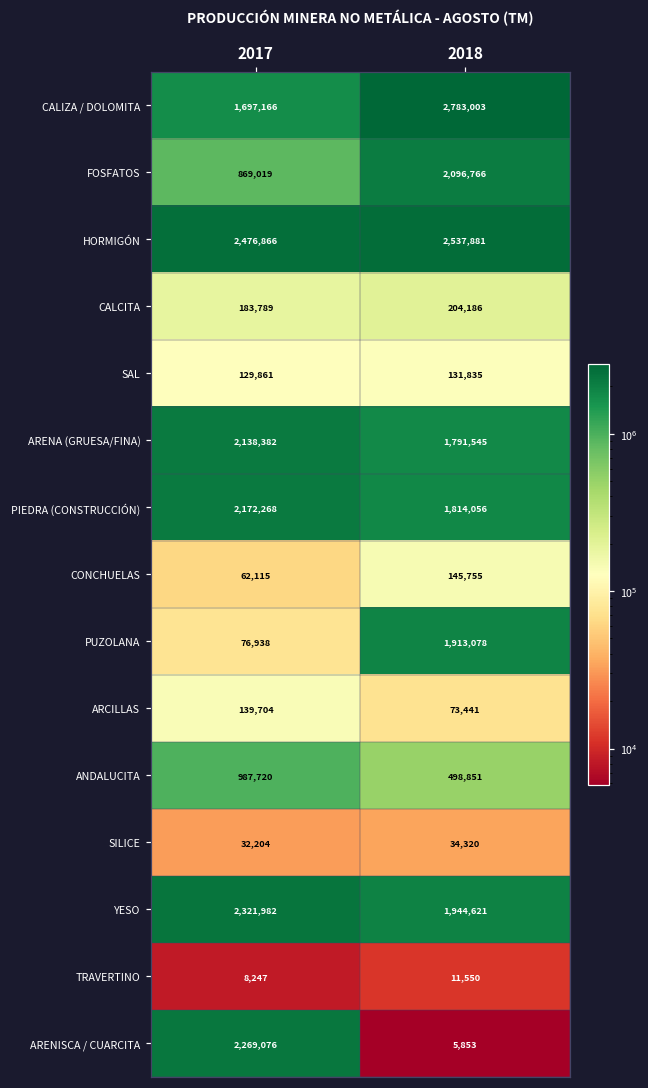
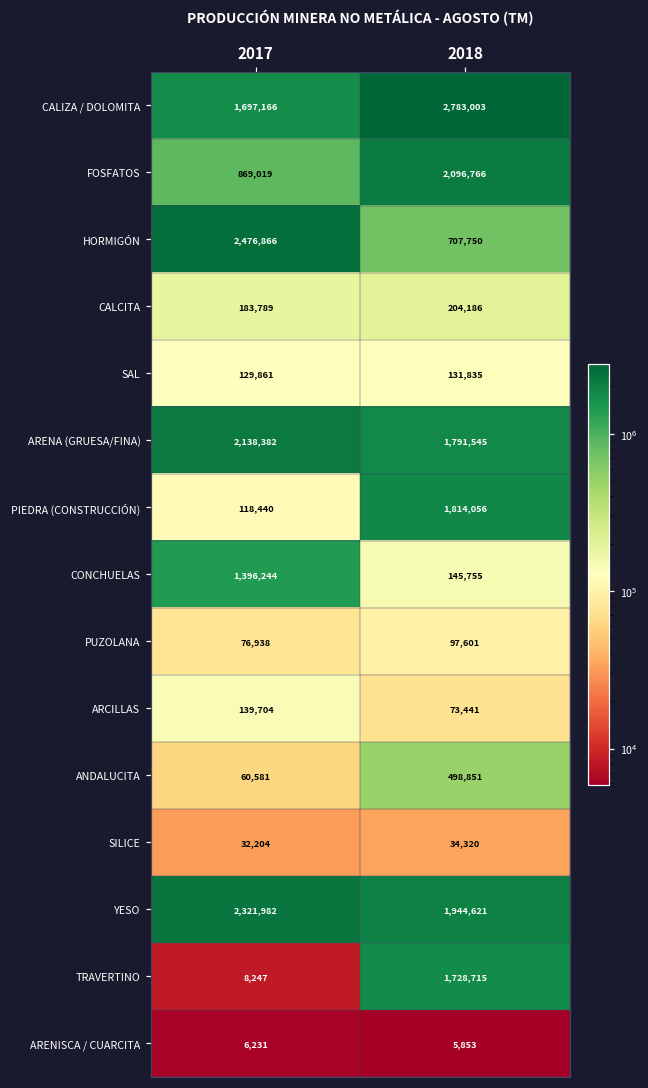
  {
    "CALIZA / DOLOMITA": {
      "2017": "1,697,166",
      "2018": "2,783,003"
    },
    "FOSFATOS": {
      "2017": "869,019",
      "2018": "2,096,766"
    },
    "HORMIGÓN": {
      "2017": "2,476,866",
-     "2018": "2,537,881"
+     "2018": "707,750"
    },
    "CALCITA": {
      "2017": "183,789",
      "2018": "204,186"
    },
    "SAL": {
      "2017": "129,861",
      "2018": "131,835"
    },
    "ARENA (GRUESA/FINA)": {
      "2017": "2,138,382",
      "2018": "1,791,545"
    },
    "PIEDRA (CONSTRUCCIÓN)": {
-     "2017": "2,172,268",
+     "2017": "118,440",
      "2018": "1,814,056"
    },
    "CONCHUELAS": {
-     "2017": "62,115",
+     "2017": "1,396,244",
      "2018": "145,755"
    },
    "PUZOLANA": {
      "2017": "76,938",
-     "2018": "1,913,078"
+     "2018": "97,601"
    },
    "ARCILLAS": {
      "2017": "139,704",
      "2018": "73,441"
    },
    "ANDALUCITA": {
-     "2017": "987,720",
+     "2017": "60,581",
      "2018": "498,851"
    },
    "SILICE": {
      "2017": "32,204",
      "2018": "34,320"
    },
    "YESO": {
      "2017": "2,321,982",
      "2018": "1,944,621"
    },
    "TRAVERTINO": {
      "2017": "8,247",
-     "2018": "11,550"
+     "2018": "1,728,715"
    },
    "ARENISCA / CUARCITA": {
-     "2017": "2,269,076",
+     "2017": "6,231",
      "2018": "5,853"
    }
  }
